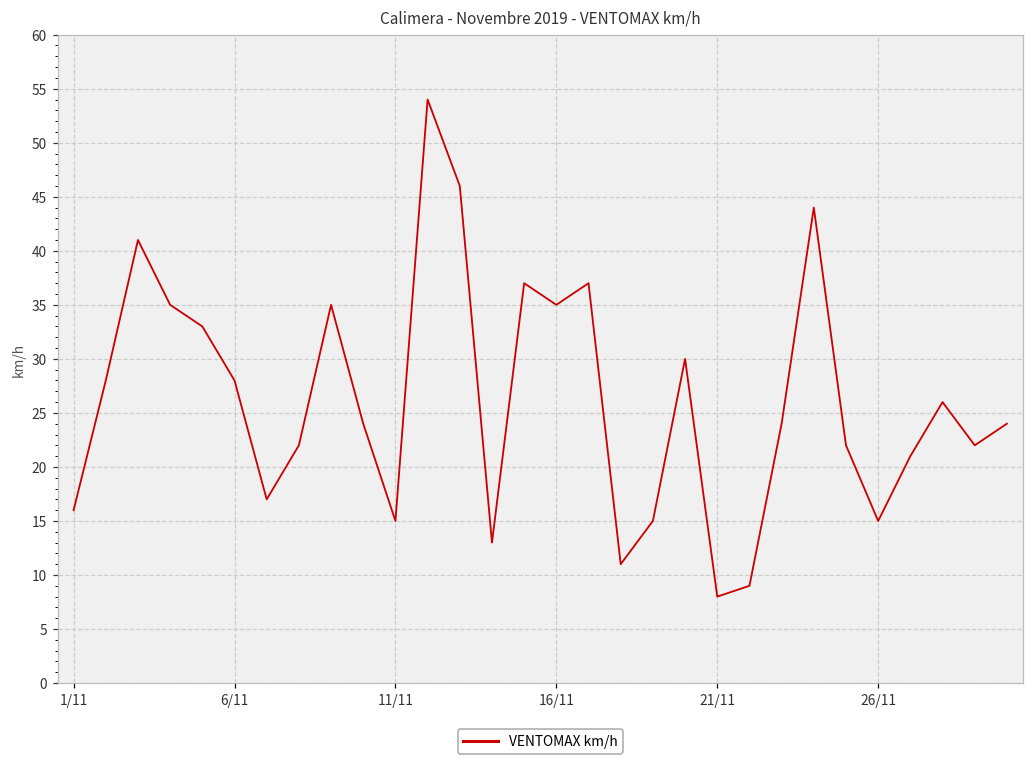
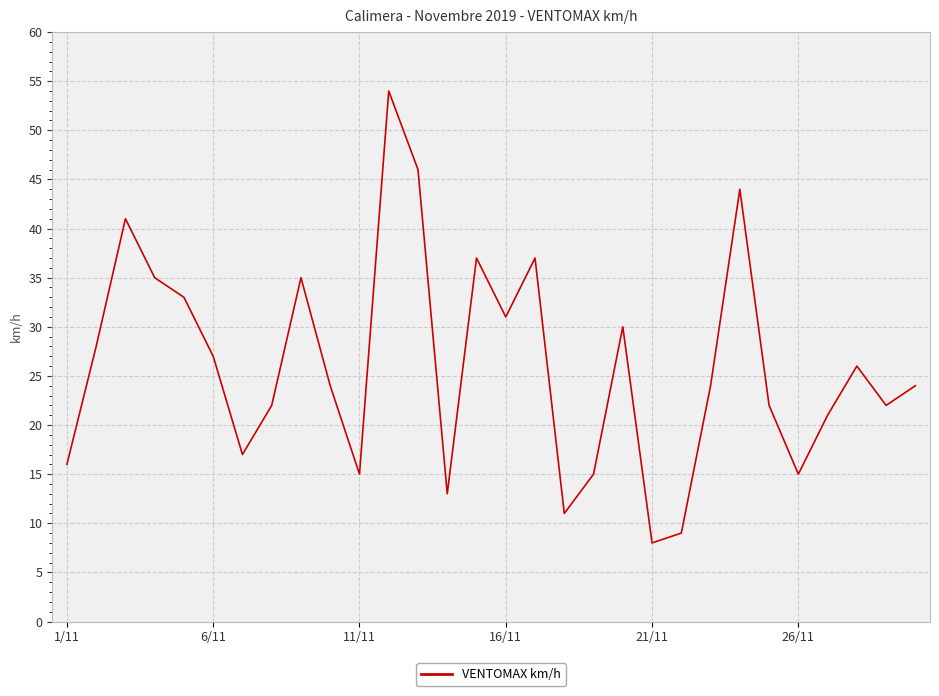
  {
    "1/11": 16,
-   "6/11": 28,
+   "6/11": 27,
    "11/11": 15,
-   "16/11": 35,
+   "16/11": 31,
    "21/11": 8,
    "26/11": 15
  }
